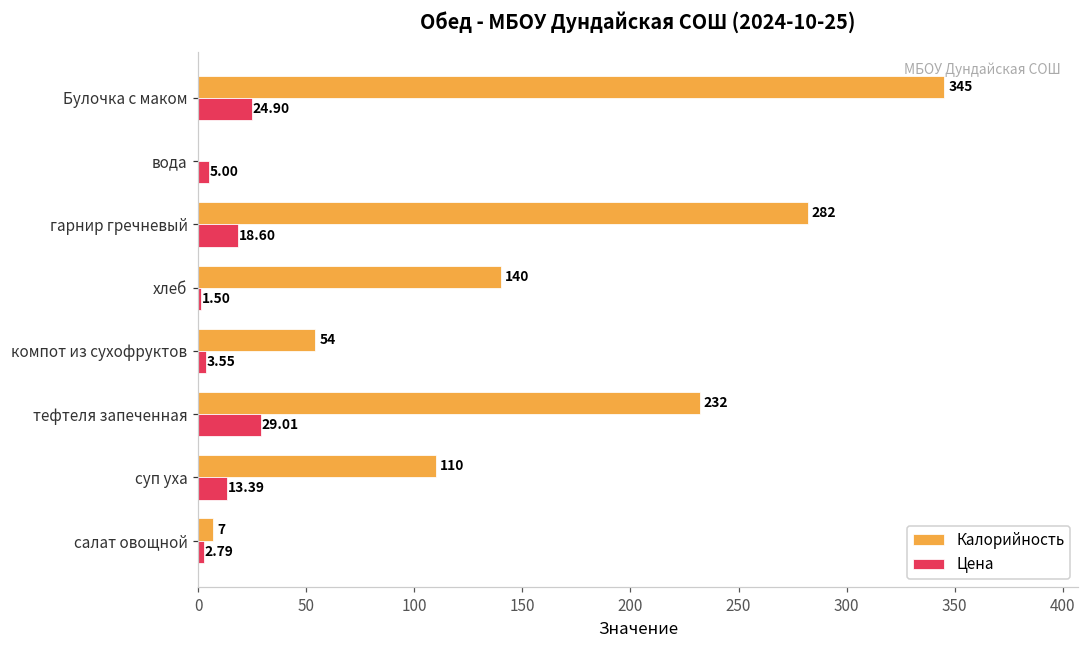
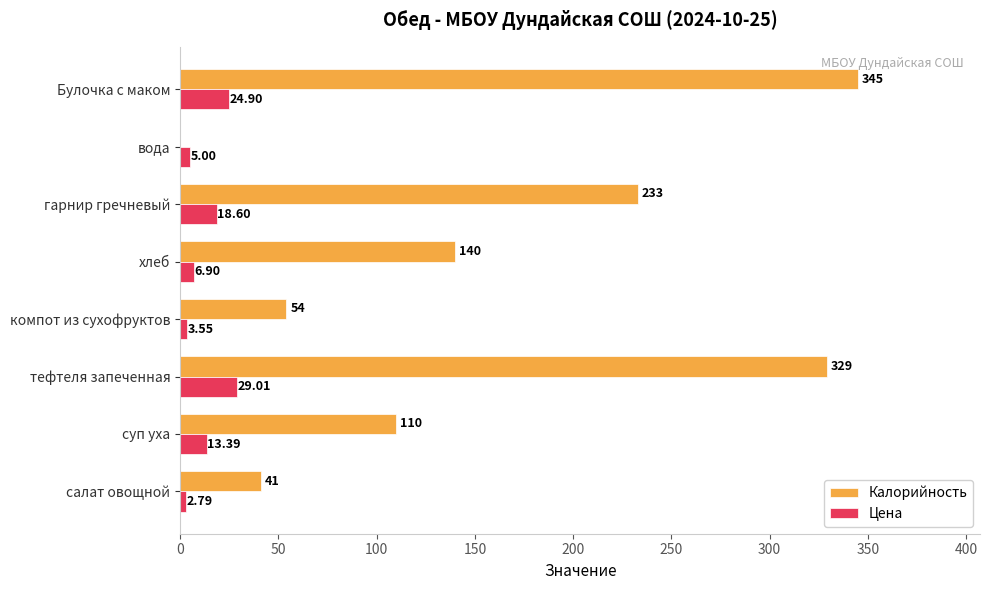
  {
    "Калорийность": {
      "Булочка с маком": 345,
-     "гарнир гречневый": 282,
+     "гарнир гречневый": 233,
      "хлеб": 140,
      "компот из сухофруктов": 54,
-     "тефтеля запеченная": 232,
+     "тефтеля запеченная": 329,
      "суп уха": 110,
-     "салат овощной": 7
+     "салат овощной": 41
    },
    "Цена": {
      "Булочка с маком": 24.90,
      "вода": 5.00,
      "гарнир гречневый": 18.60,
-     "хлеб": 1.50,
+     "хлеб": 6.90,
      "компот из сухофруктов": 3.55,
      "тефтеля запеченная": 29.01,
      "суп уха": 13.39,
      "салат овощной": 2.79
    }
  }
